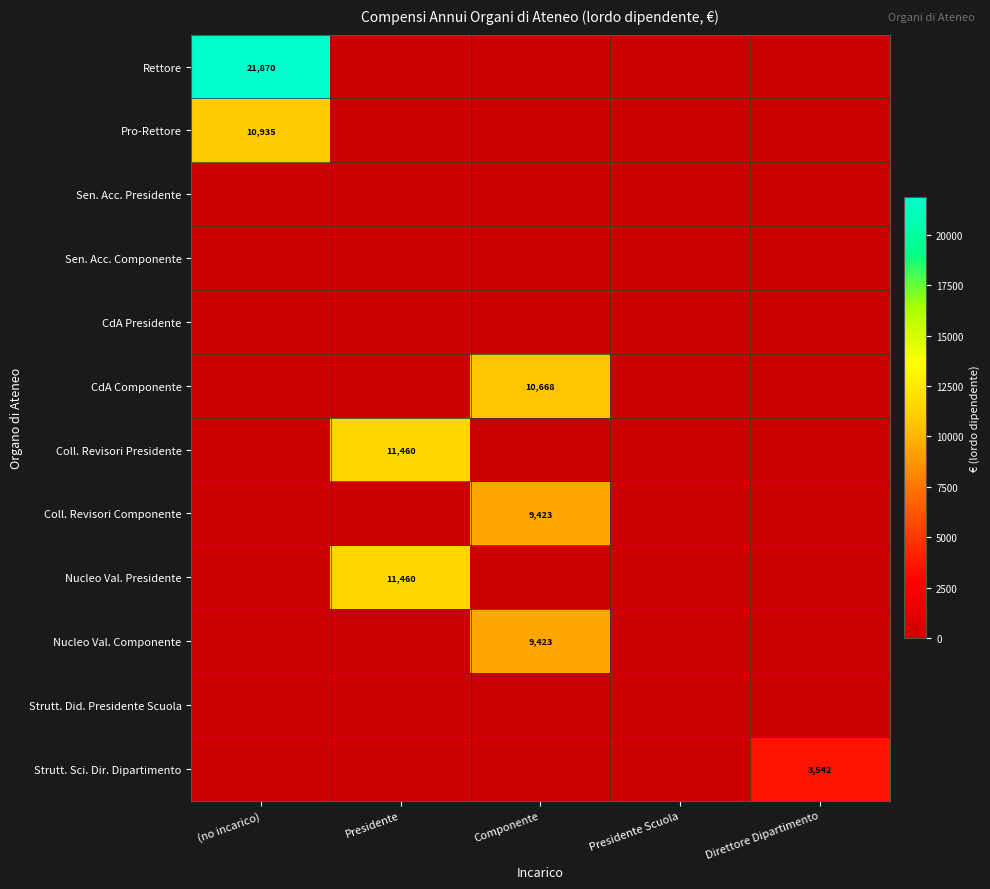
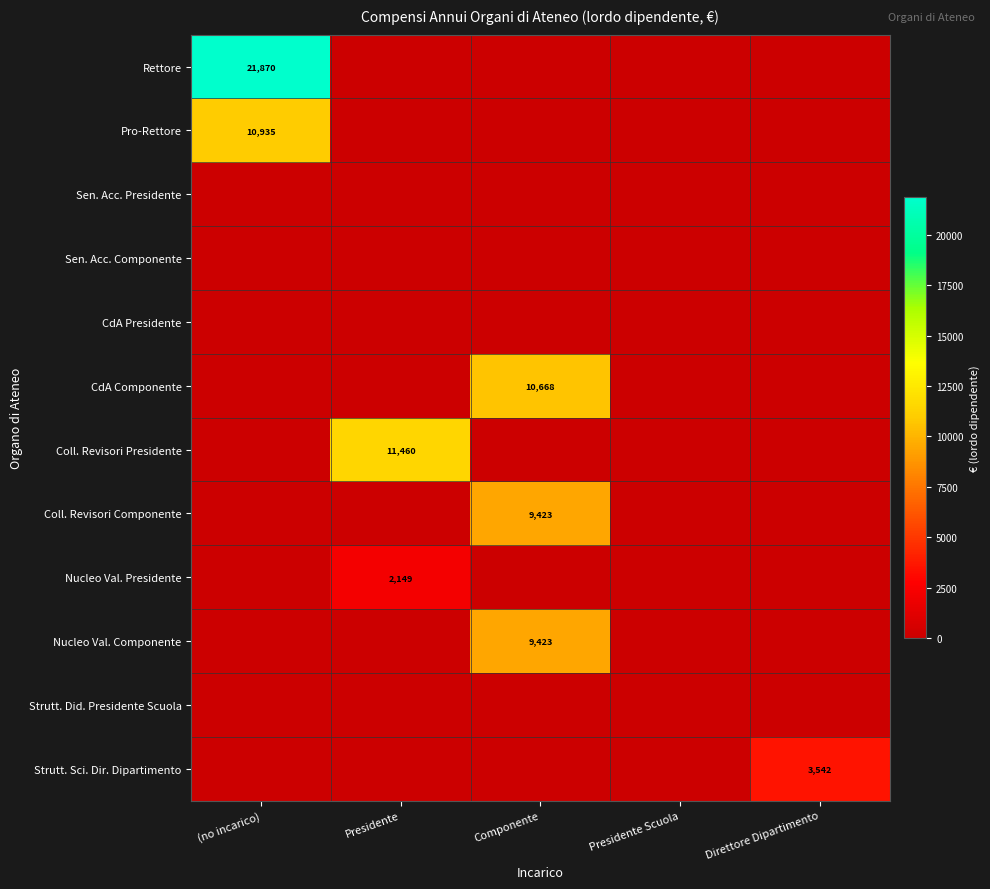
  {
    "Rettore": {
      "(no incarico)": "21,870"
    },
    "Pro-Rettore": {
      "(no incarico)": "10,935"
    },
    "CdA Componente": {
      "Componente": "10,668"
    },
    "Coll. Revisori Presidente": {
      "Presidente": "11,460"
    },
    "Coll. Revisori Componente": {
      "Componente": "9,423"
    },
    "Nucleo Val. Presidente": {
-     "Presidente": "11,460"
+     "Presidente": "2,149"
    },
    "Nucleo Val. Componente": {
      "Componente": "9,423"
    },
    "Strutt. Sci. Dir. Dipartimento": {
      "Direttore Dipartimento": "3,542"
    }
  }
